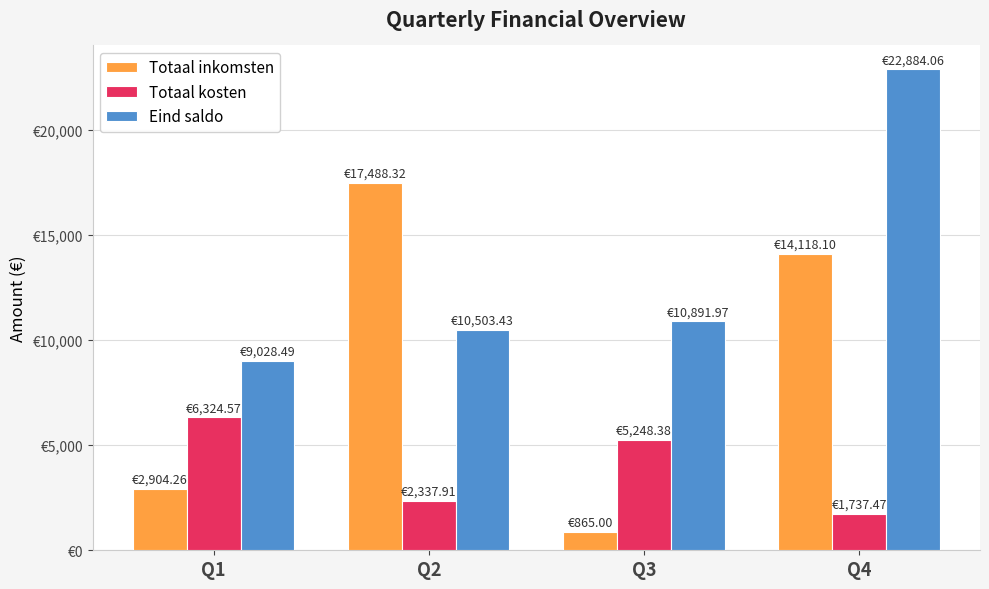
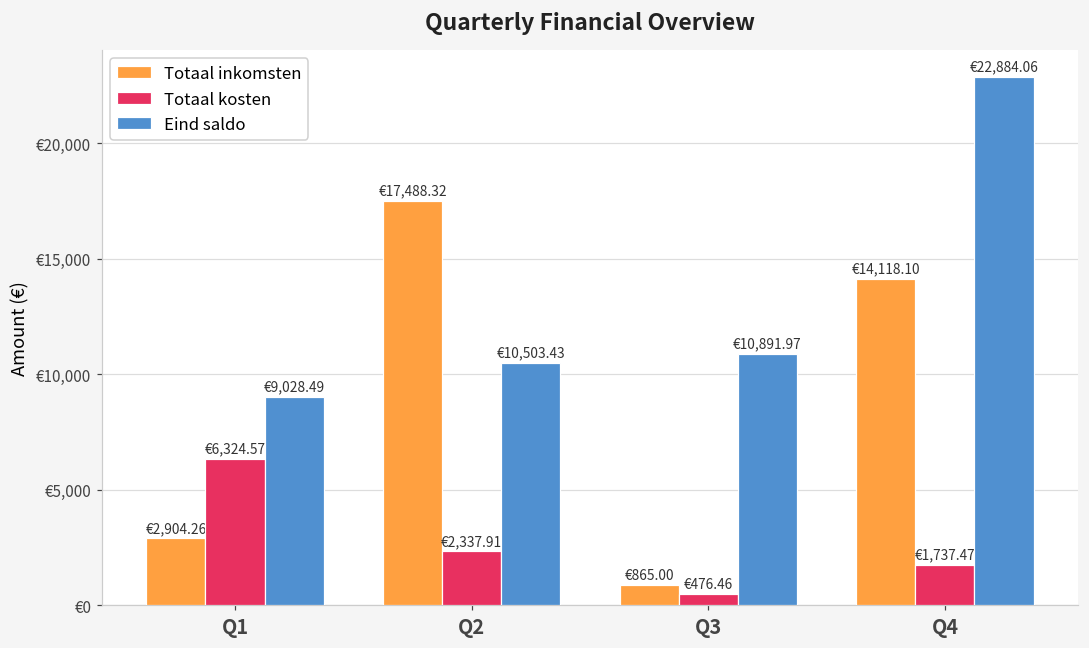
  {
    "Totaal inkomsten": {
      "Q1": "€2,904.26",
      "Q2": "€17,488.32",
      "Q3": "€865.00",
      "Q4": "€14,118.10"
    },
    "Totaal kosten": {
      "Q1": "€6,324.57",
      "Q2": "€2,337.91",
-     "Q3": "€5,248.38",
+     "Q3": "€476.46",
      "Q4": "€1,737.47"
    },
    "Eind saldo": {
      "Q1": "€9,028.49",
      "Q2": "€10,503.43",
      "Q3": "€10,891.97",
      "Q4": "€22,884.06"
    }
  }
